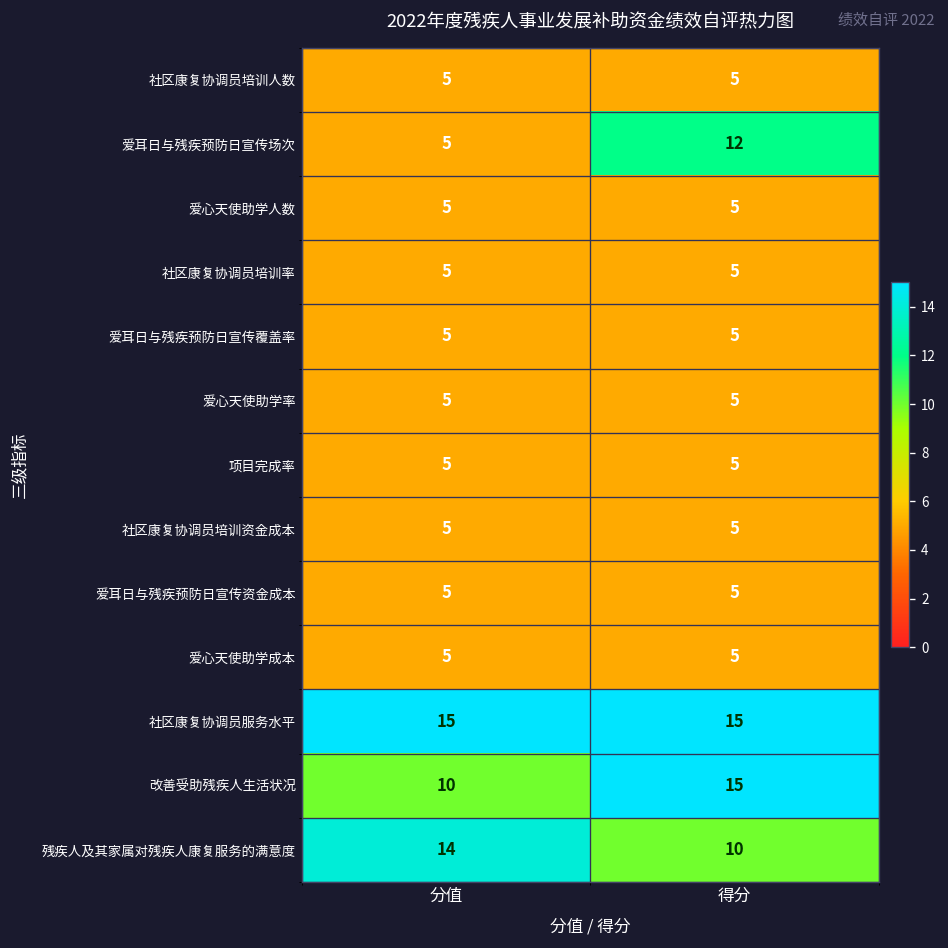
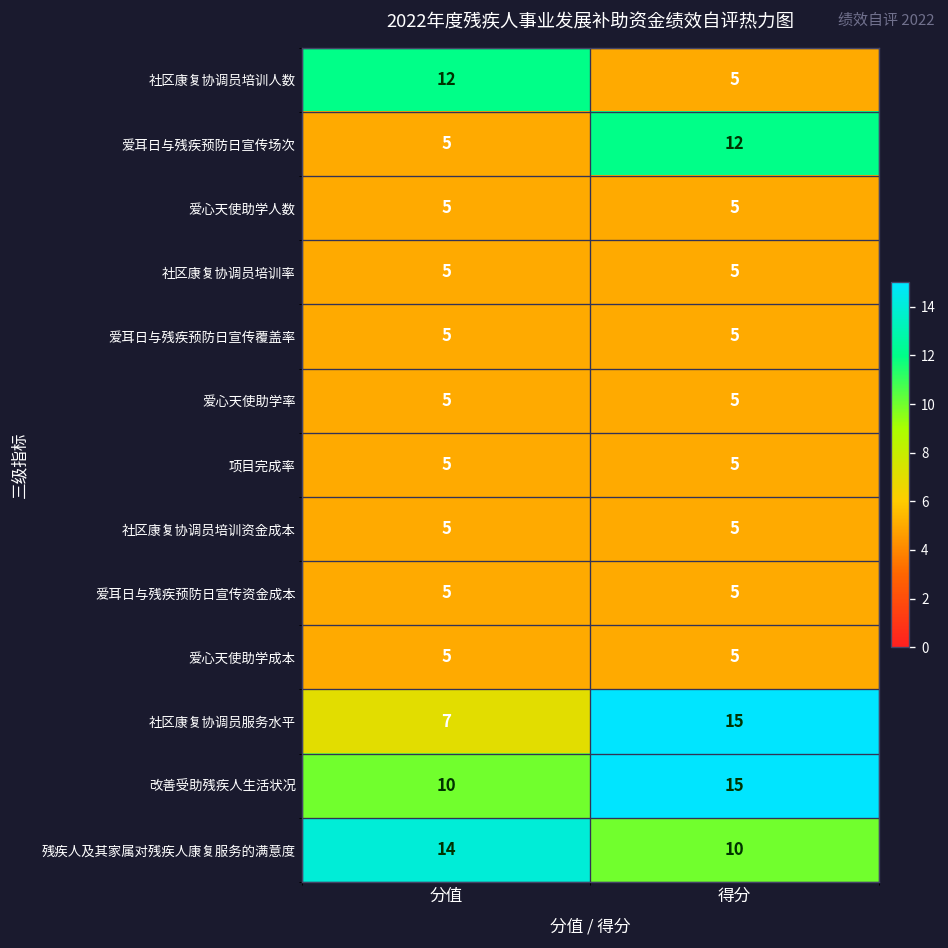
  {
    "社区康复协调员培训人数": {
-     "分值": 5,
+     "分值": 12,
      "得分": 5
    },
    "爱耳日与残疾预防日宣传场次": {
      "分值": 5,
      "得分": 12
    },
    "爱心天使助学人数": {
      "分值": 5,
      "得分": 5
    },
    "社区康复协调员培训率": {
      "分值": 5,
      "得分": 5
    },
    "爱耳日与残疾预防日宣传覆盖率": {
      "分值": 5,
      "得分": 5
    },
    "爱心天使助学率": {
      "分值": 5,
      "得分": 5
    },
    "项目完成率": {
      "分值": 5,
      "得分": 5
    },
    "社区康复协调员培训资金成本": {
      "分值": 5,
      "得分": 5
    },
    "爱耳日与残疾预防日宣传资金成本": {
      "分值": 5,
      "得分": 5
    },
    "爱心天使助学成本": {
      "分值": 5,
      "得分": 5
    },
    "社区康复协调员服务水平": {
-     "分值": 15,
+     "分值": 7,
      "得分": 15
    },
    "改善受助残疾人生活状况": {
      "分值": 10,
      "得分": 15
    },
    "残疾人及其家属对残疾人康复服务的满意度": {
      "分值": 14,
      "得分": 10
    }
  }
